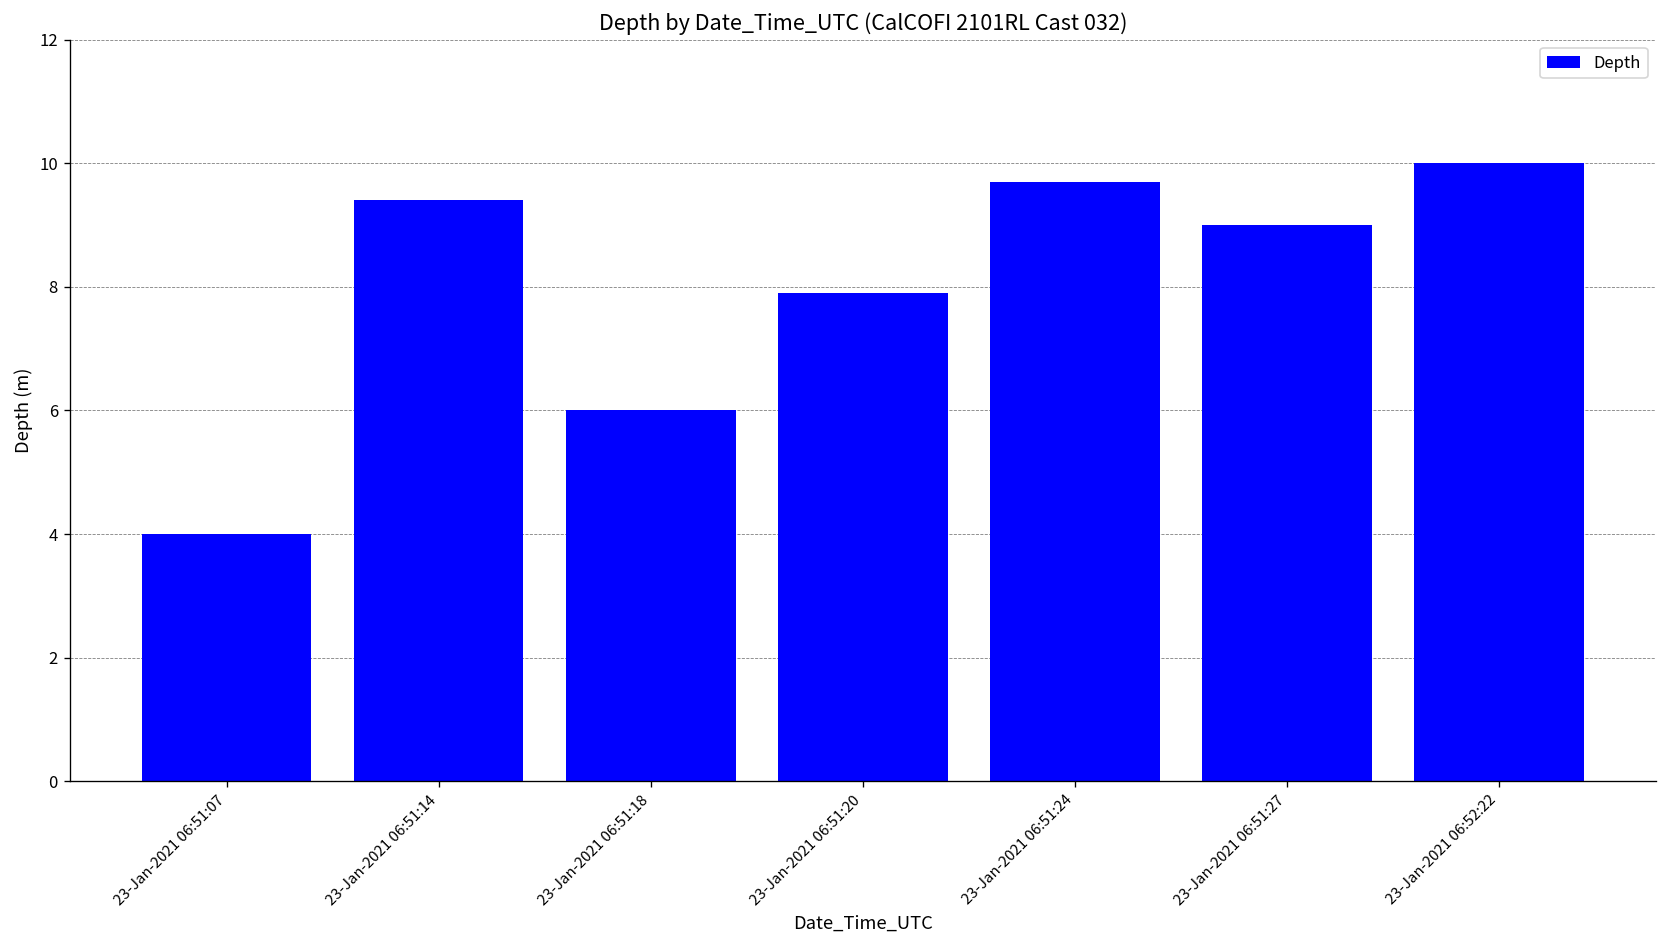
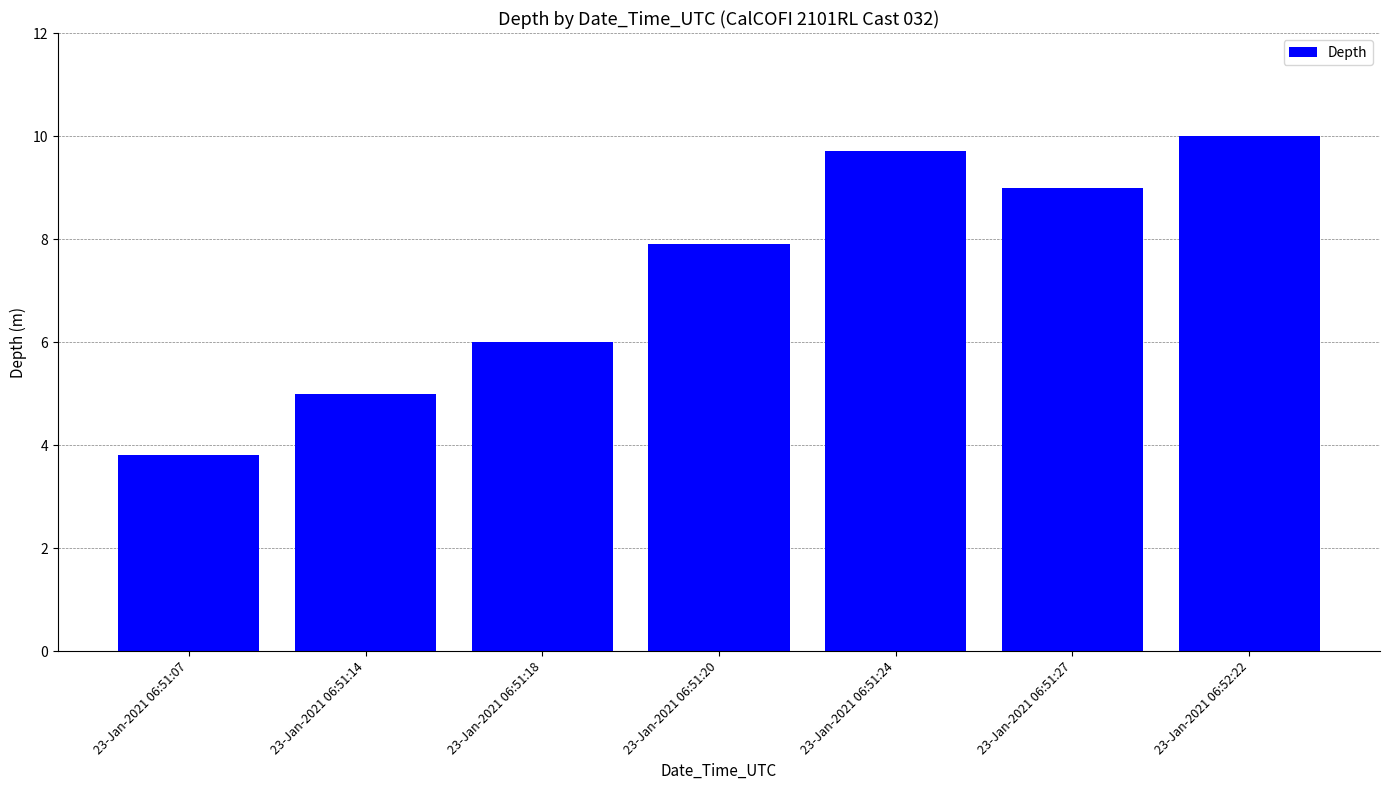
  {
-   "23-Jan-2021 06:51:07": 4.0,
-   "23-Jan-2021 06:51:14": 9.4,
+   "23-Jan-2021 06:51:07": 3.8,
+   "23-Jan-2021 06:51:14": 5.0,
    "23-Jan-2021 06:51:18": 6.0,
    "23-Jan-2021 06:51:20": 7.9,
    "23-Jan-2021 06:51:24": 9.7,
    "23-Jan-2021 06:51:27": 9.0,
    "23-Jan-2021 06:52:22": 10.0
  }
